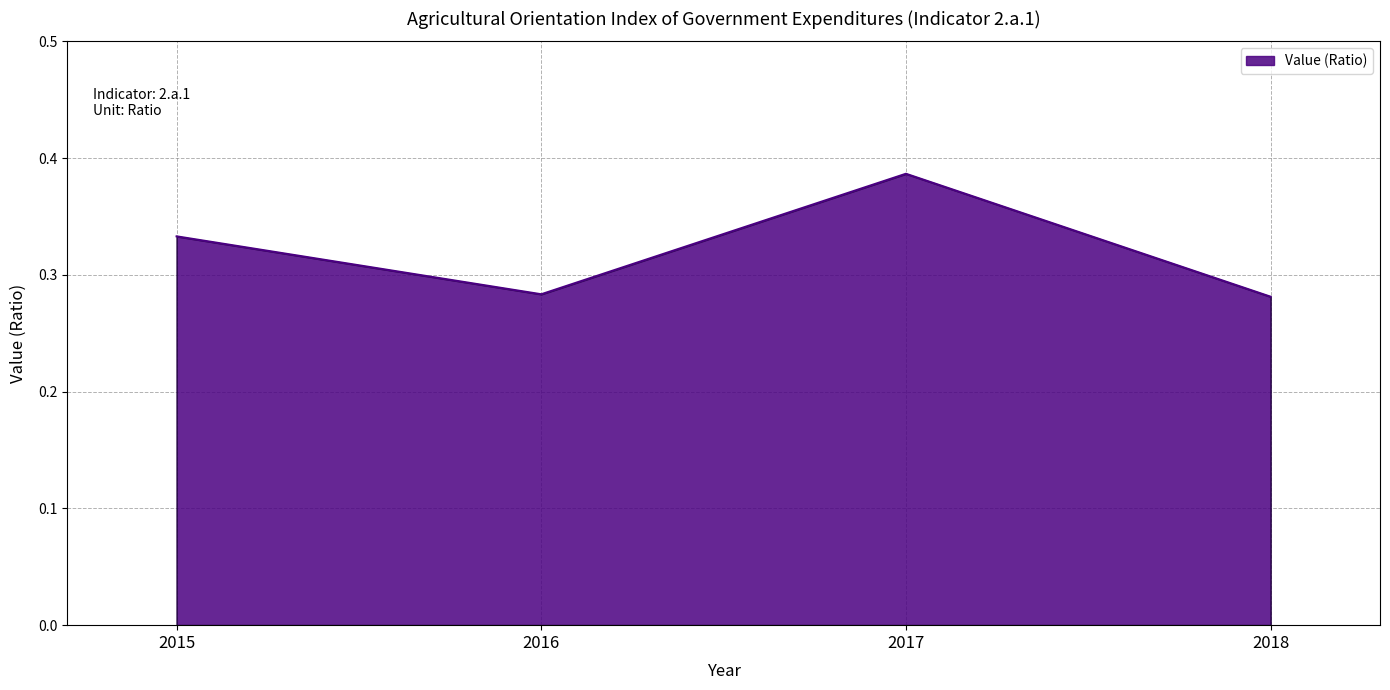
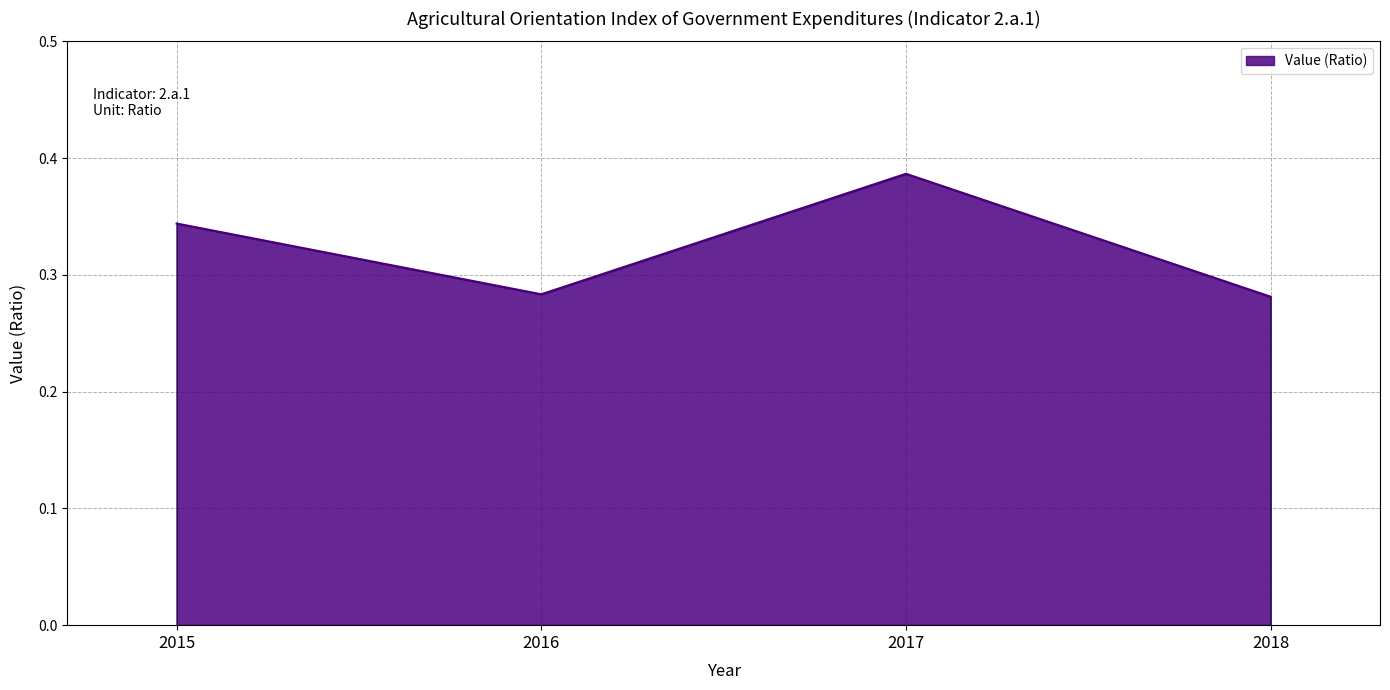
  {
-   "2015": 0.333,
+   "2015": 0.344,
    "2016": 0.283,
    "2017": 0.387,
    "2018": 0.281
  }
